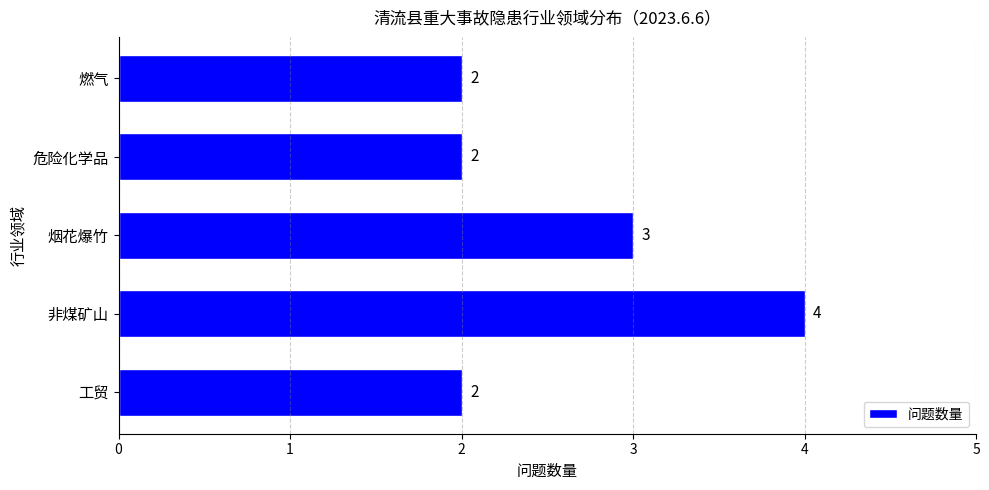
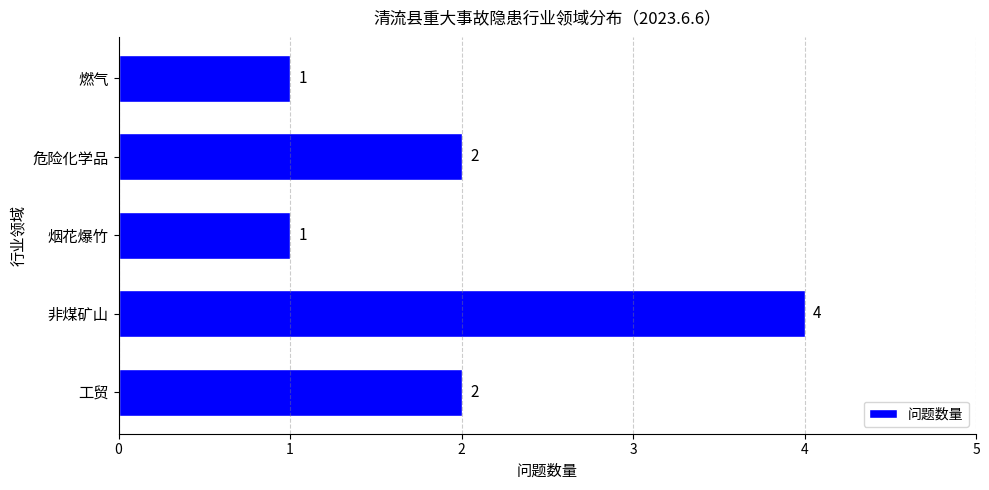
  {
-   "燃气": 2,
+   "燃气": 1,
    "危险化学品": 2,
-   "烟花爆竹": 3,
+   "烟花爆竹": 1,
    "非煤矿山": 4,
    "工贸": 2
  }
